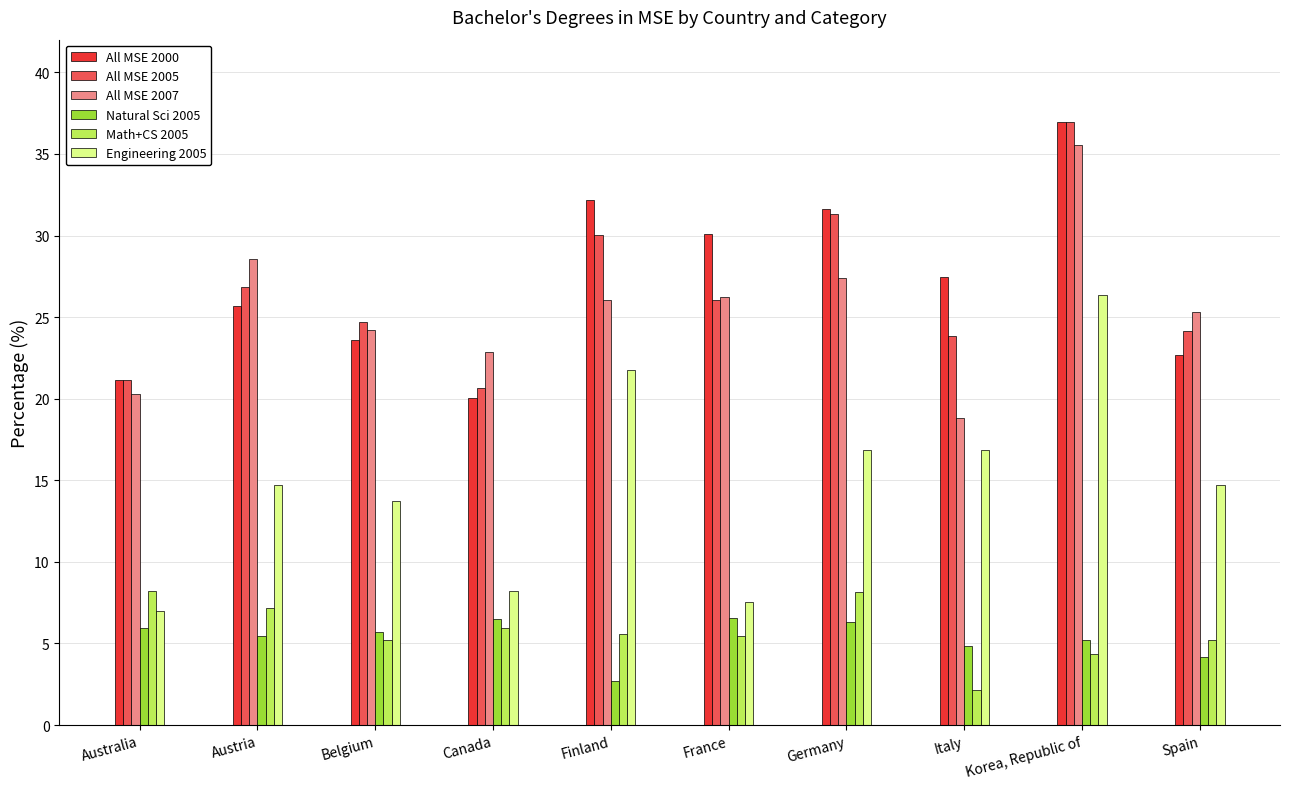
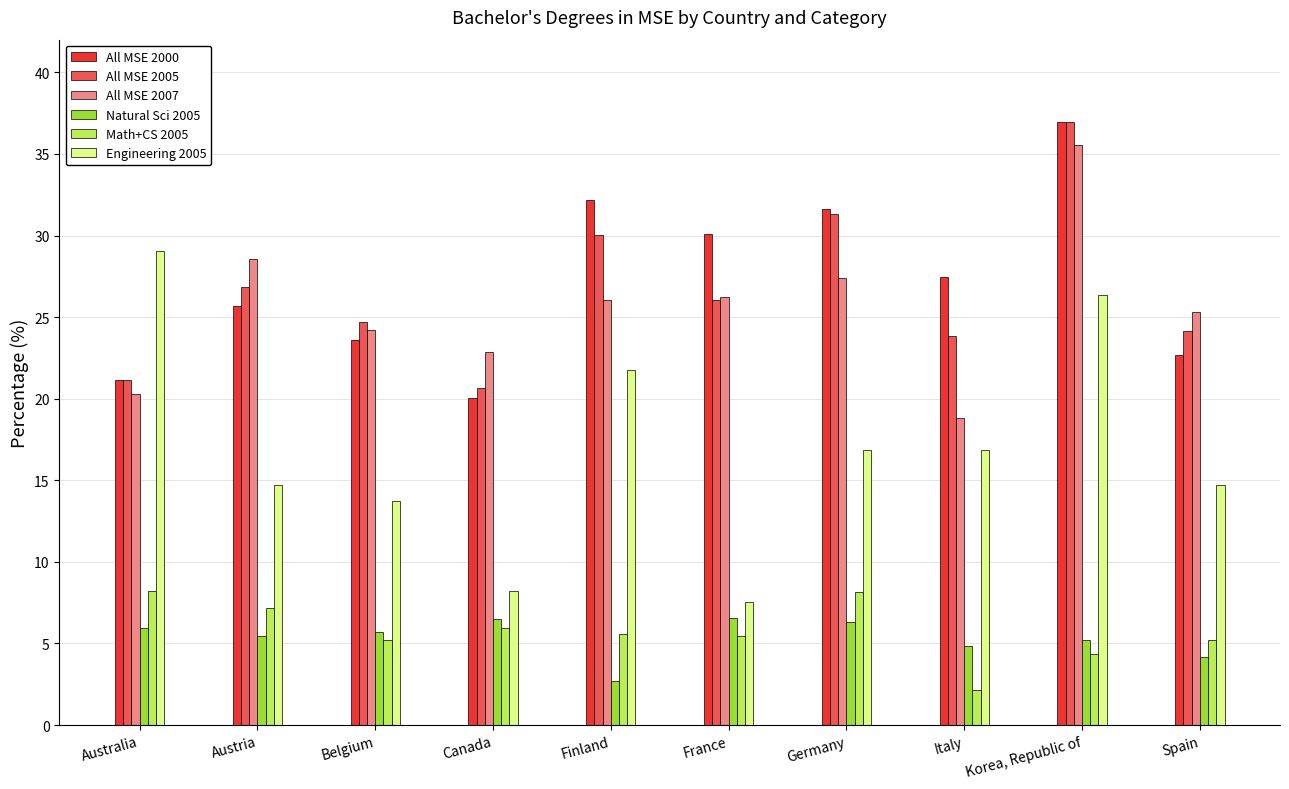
  {
    "All MSE 2007": {
      "Australia": 20.3,
      "Austria": 28.6,
      "Belgium": 24.2,
      "Canada": 22.9,
      "Finland": 26.0,
      "France": 26.3,
      "Germany": 27.4,
      "Italy": 18.8,
      "Korea, Republic of": 35.6,
      "Spain": 25.3
    },
    "Engineering 2005": {
-     "Australia": 7.0,
+     "Australia": 29.0,
      "Austria": 14.7,
      "Belgium": 13.8,
      "Canada": 8.2,
      "Finland": 21.7,
      "France": 7.6,
      "Germany": 16.9,
      "Italy": 16.9,
      "Korea, Republic of": 26.3,
      "Spain": 14.7
    }
  }
